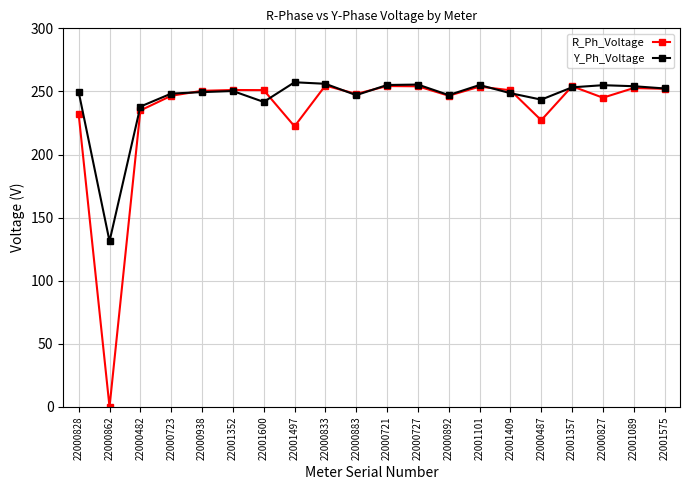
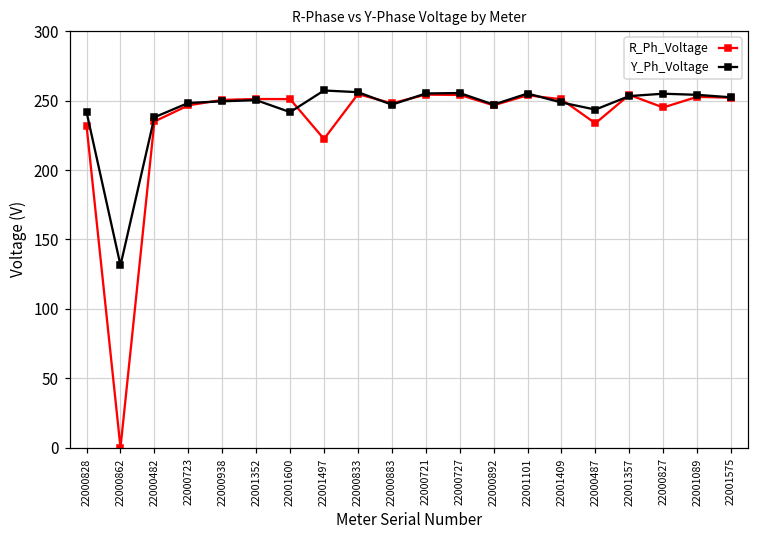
  {
    "R_Ph_Voltage": {
      "22000828": 232,
      "22000862": 0,
      "22000482": 235,
      "22001600": 251,
      "22001497": 222,
      "22001409": 251,
-     "22000487": 227,
+     "22000487": 234,
      "22000827": 245
    },
    "Y_Ph_Voltage": {
-     "22000828": 250,
+     "22000828": 242,
      "22000862": 131,
      "22000482": 238,
      "22001600": 242,
      "22001497": 257,
      "22001409": 249,
      "22000487": 244,
      "22000827": 255
    }
  }
